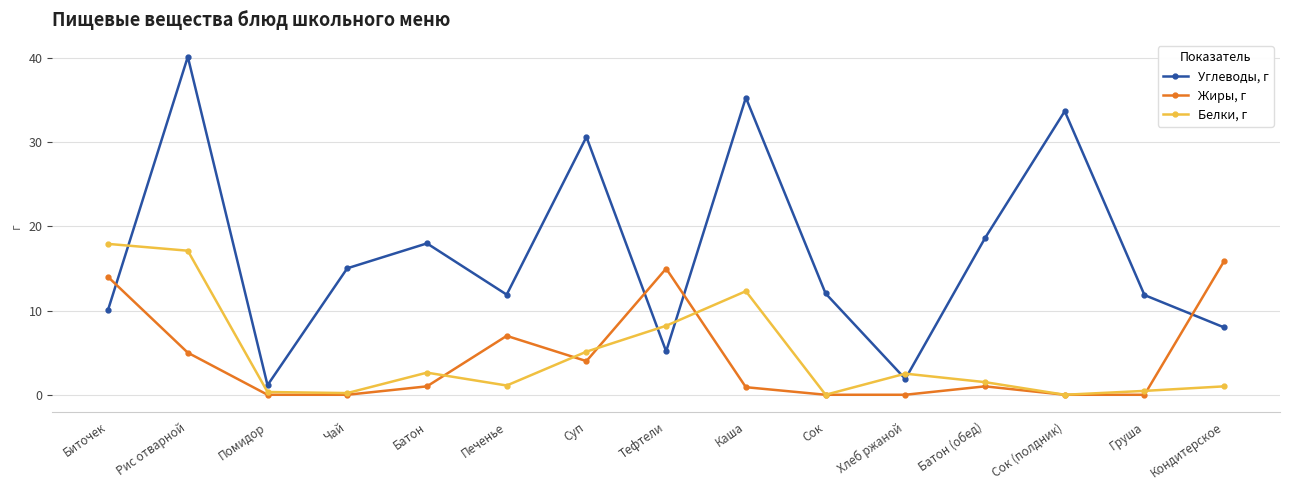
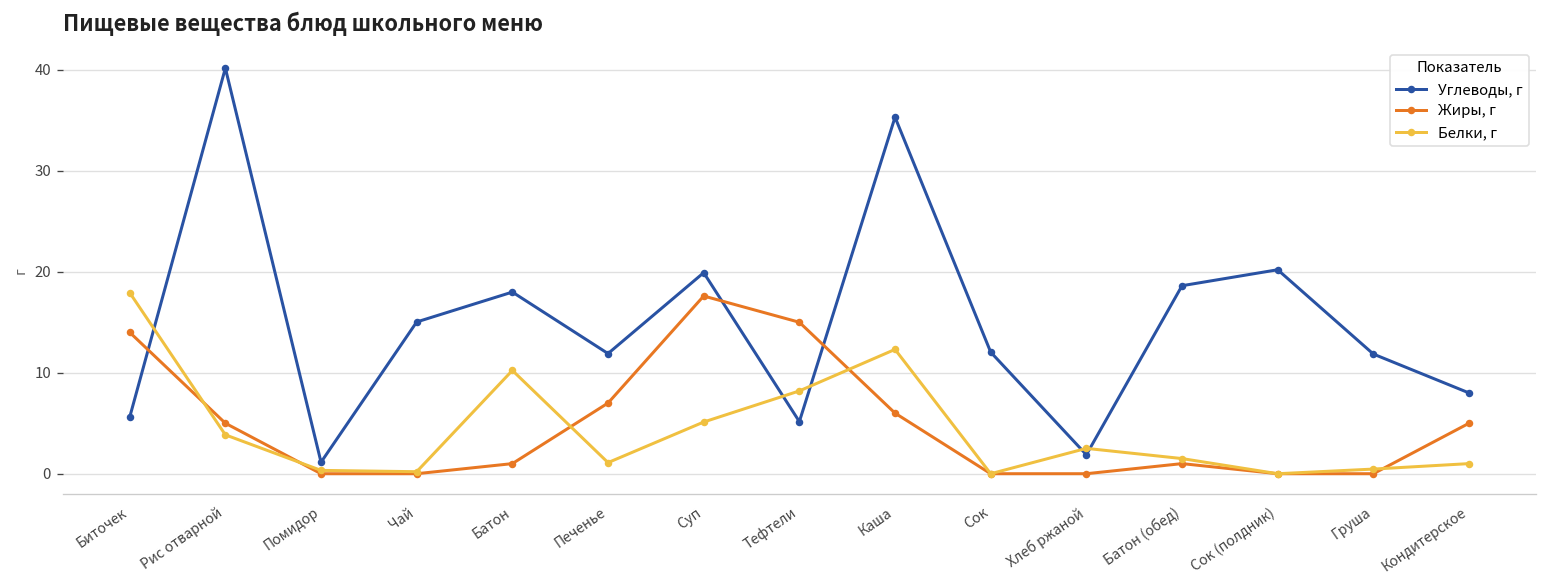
  {
    "Углеводы, г": {
-     "Биточек": 10,
+     "Биточек": 6,
      "Рис отварной": 40,
      "Помидор": 1,
      "Чай": 15,
      "Батон": 18,
      "Печенье": 12,
-     "Суп": 31,
+     "Суп": 20,
      "Тефтели": 5,
      "Каша": 35,
      "Сок": 12,
      "Хлеб ржаной": 2,
      "Батон (обед)": 19,
-     "Сок (полдник)": 34,
+     "Сок (полдник)": 20,
      "Груша": 12,
      "Кондитерское": 8
    },
    "Жиры, г": {
      "Биточек": 14,
      "Рис отварной": 5,
      "Помидор": 0,
      "Батон": 1,
      "Печенье": 7,
-     "Суп": 4,
+     "Суп": 18,
      "Тефтели": 15,
-     "Каша": 1,
+     "Каша": 6,
      "Хлеб ржаной": 0,
      "Батон (обед)": 1,
      "Груша": 0,
-     "Кондитерское": 16
+     "Кондитерское": 5
    },
    "Белки, г": {
      "Биточек": 18,
-     "Рис отварной": 17,
+     "Рис отварной": 4,
      "Помидор": 0,
-     "Батон": 3,
+     "Батон": 10,
      "Печенье": 1,
      "Суп": 5,
      "Тефтели": 8,
      "Каша": 12,
      "Хлеб ржаной": 3,
      "Батон (обед)": 2,
      "Груша": 0,
      "Кондитерское": 1
    }
  }
